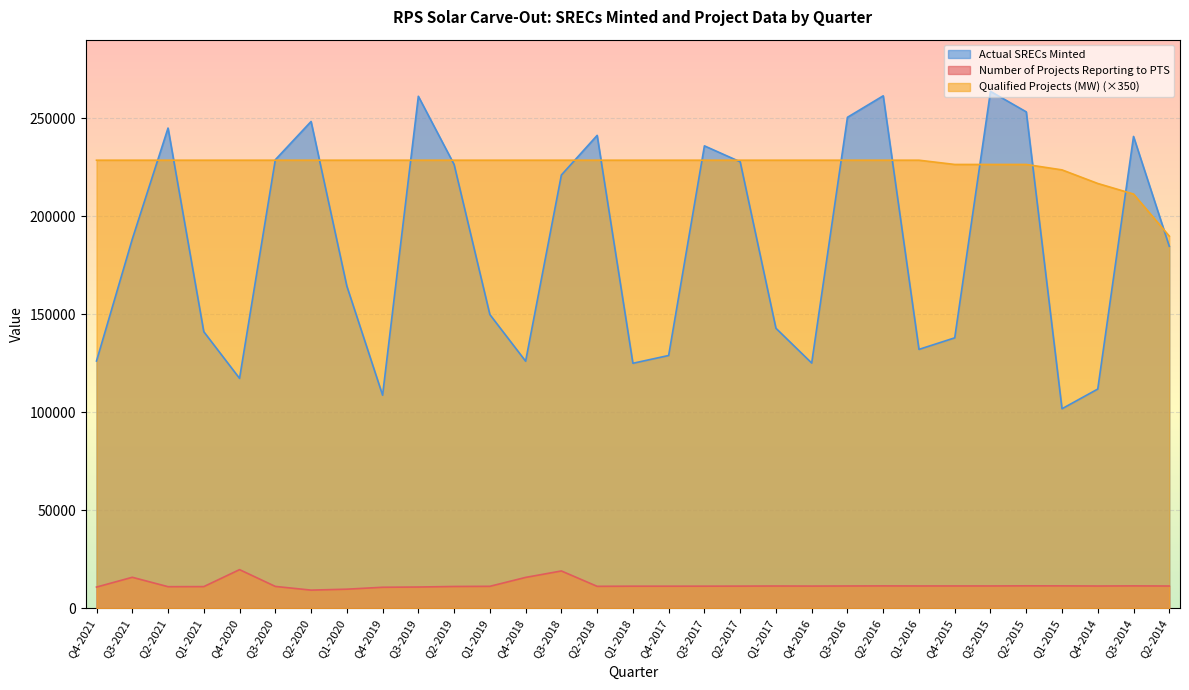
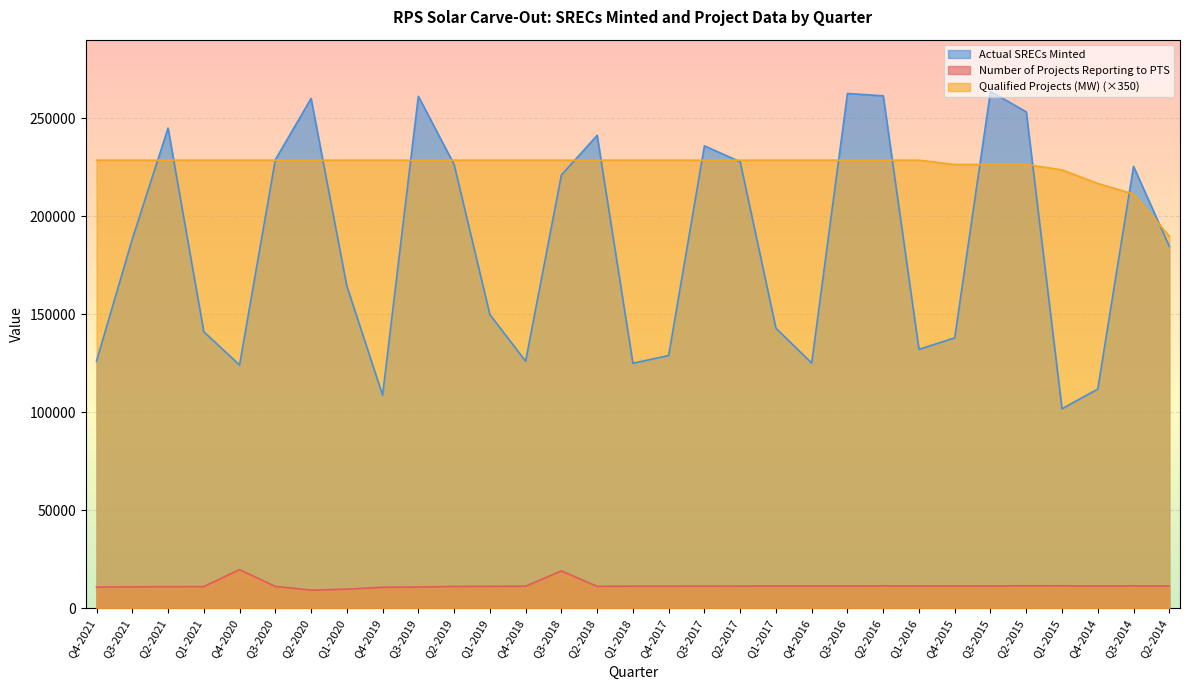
  {
    "Actual SRECs Minted": {
      "Q4-2021": 126000,
      "Q3-2021": 188000,
      "Q2-2021": 245000,
      "Q1-2021": 141000,
-     "Q4-2020": 117000,
-     "Q2-2020": 248000,
+     "Q4-2020": 124000,
+     "Q2-2020": 260000,
      "Q1-2020": 164000,
      "Q4-2019": 109000,
      "Q3-2019": 261000,
      "Q2-2019": 226000,
      "Q1-2019": 150000,
      "Q4-2018": 126000,
      "Q3-2018": 221000,
      "Q2-2018": 241000,
      "Q1-2018": 125000,
      "Q4-2017": 129000,
      "Q3-2017": 236000,
      "Q1-2017": 143000,
      "Q4-2016": 125000,
-     "Q3-2016": 251000,
+     "Q3-2016": 263000,
      "Q2-2016": 261000,
      "Q1-2016": 132000,
      "Q4-2015": 138000,
      "Q2-2015": 253000,
      "Q1-2015": 102000,
      "Q4-2014": 112000,
-     "Q3-2014": 241000,
+     "Q3-2014": 225000,
      "Q2-2014": 185000
    },
    "Number of Projects Reporting to PTS": {
      "Q4-2021": 11000,
-     "Q3-2021": 16000,
+     "Q3-2021": 11000,
      "Q2-2021": 11000,
      "Q1-2021": 11000,
      "Q4-2020": 20000,
      "Q3-2020": 11000,
      "Q2-2020": 9000,
      "Q1-2020": 10000,
      "Q4-2019": 11000,
      "Q3-2019": 11000,
      "Q2-2019": 11000,
      "Q1-2019": 11000,
-     "Q4-2018": 16000,
+     "Q4-2018": 11000,
      "Q3-2018": 19000,
      "Q2-2018": 11000,
      "Q1-2018": 11000,
      "Q4-2017": 11000,
      "Q3-2017": 11000,
      "Q2-2017": 11000,
      "Q1-2017": 11000,
      "Q4-2016": 11000,
      "Q3-2016": 11000,
      "Q2-2016": 12000,
      "Q1-2016": 11000,
      "Q4-2015": 11000,
      "Q3-2015": 11000,
      "Q2-2015": 12000,
      "Q1-2015": 12000,
      "Q4-2014": 11000,
      "Q3-2014": 12000,
      "Q2-2014": 11000
    },
    "Qualified Projects (MW) (×350)": {
      "Q4-2021": 229000,
      "Q3-2021": 229000,
      "Q2-2021": 229000,
      "Q1-2021": 229000,
      "Q4-2020": 229000,
      "Q2-2020": 229000,
      "Q1-2020": 229000,
      "Q4-2019": 229000,
      "Q3-2019": 229000,
      "Q2-2019": 229000,
      "Q1-2019": 229000,
      "Q4-2018": 229000,
      "Q3-2018": 229000,
      "Q2-2018": 229000,
      "Q1-2018": 229000,
      "Q4-2017": 229000,
      "Q3-2017": 229000,
      "Q1-2017": 229000,
      "Q4-2016": 229000,
      "Q3-2016": 229000,
      "Q2-2016": 229000,
      "Q1-2016": 229000,
      "Q4-2015": 226000,
      "Q3-2015": 226000,
      "Q2-2015": 226000,
      "Q1-2015": 224000,
      "Q4-2014": 217000,
      "Q3-2014": 211000,
      "Q2-2014": 190000
    }
  }
